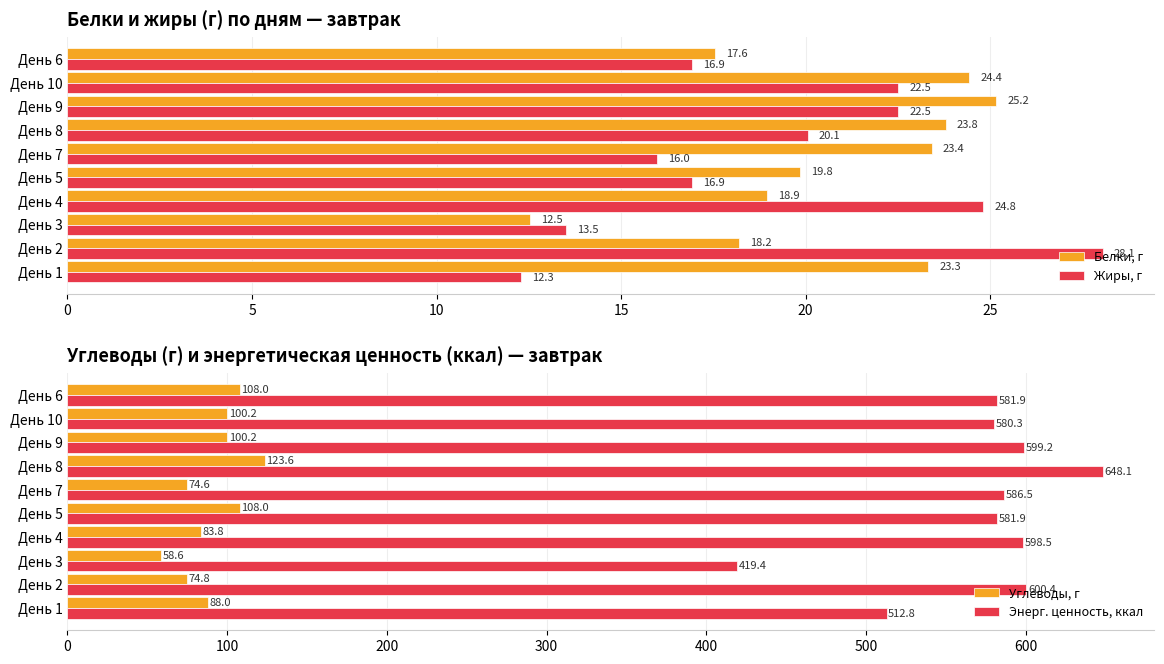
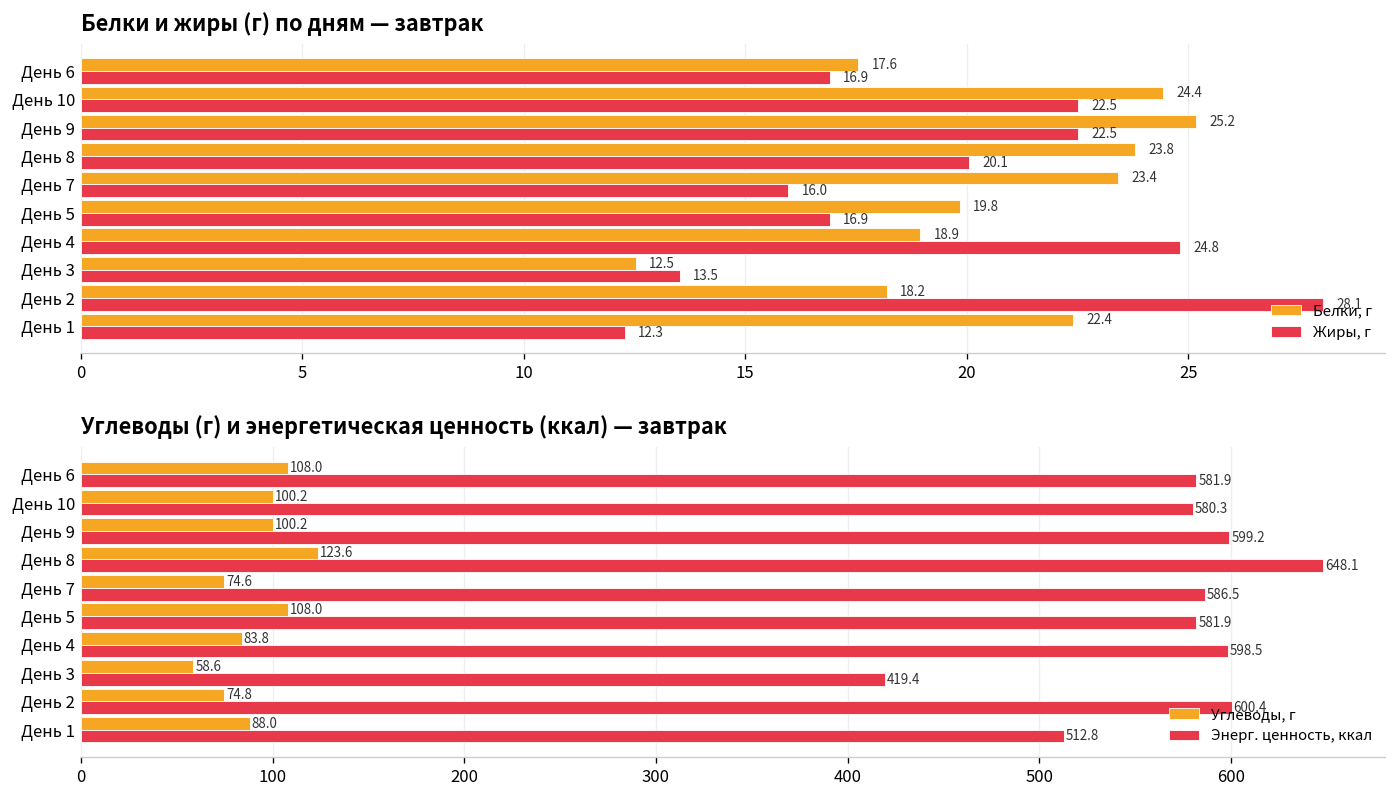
  {
    "Белки и жиры (г) по дням — завтрак": {
      "Белки, г": {
        "День 6": 17.6,
        "День 10": 24.4,
        "День 9": 25.2,
        "День 8": 23.8,
        "День 7": 23.4,
        "День 5": 19.8,
        "День 4": 18.9,
        "День 3": 12.5,
        "День 2": 18.2,
-       "День 1": 23.3
+       "День 1": 22.4
      },
      "Жиры, г": {
        "День 6": 16.9,
        "День 10": 22.5,
        "День 9": 22.5,
        "День 8": 20.1,
        "День 7": 16.0,
        "День 5": 16.9,
        "День 4": 24.8,
        "День 3": 13.5,
        "День 2": 28.1,
        "День 1": 12.3
      }
    },
    "Углеводы (г) и энергетическая ценность (ккал) — завтрак": {
      "Углеводы, г": {
        "День 6": 108.0,
        "День 10": 100.2,
        "День 9": 100.2,
        "День 8": 123.6,
        "День 7": 74.6,
        "День 5": 108.0,
        "День 4": 83.8,
        "День 3": 58.6,
        "День 2": 74.8,
        "День 1": 88.0
      },
      "Энерг. ценность, ккал": {
        "День 6": 581.9,
        "День 10": 580.3,
        "День 9": 599.2,
        "День 8": 648.1,
        "День 7": 586.5,
        "День 5": 581.9,
        "День 4": 598.5,
        "День 3": 419.4,
        "День 2": 600.4,
        "День 1": 512.8
      }
    }
  }
